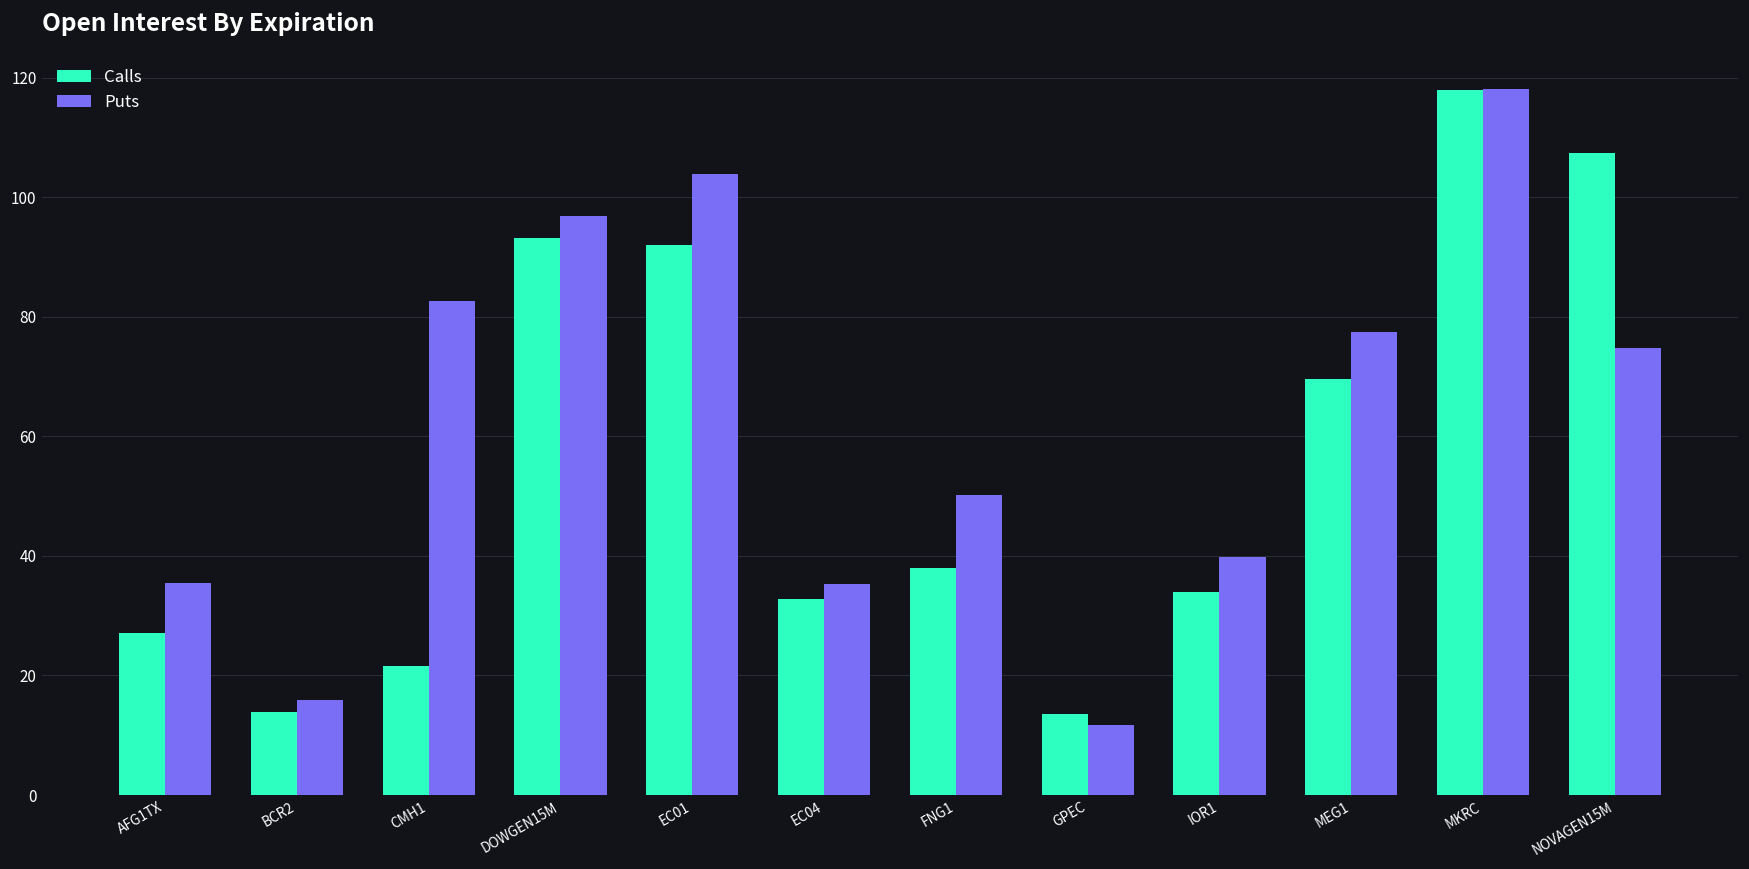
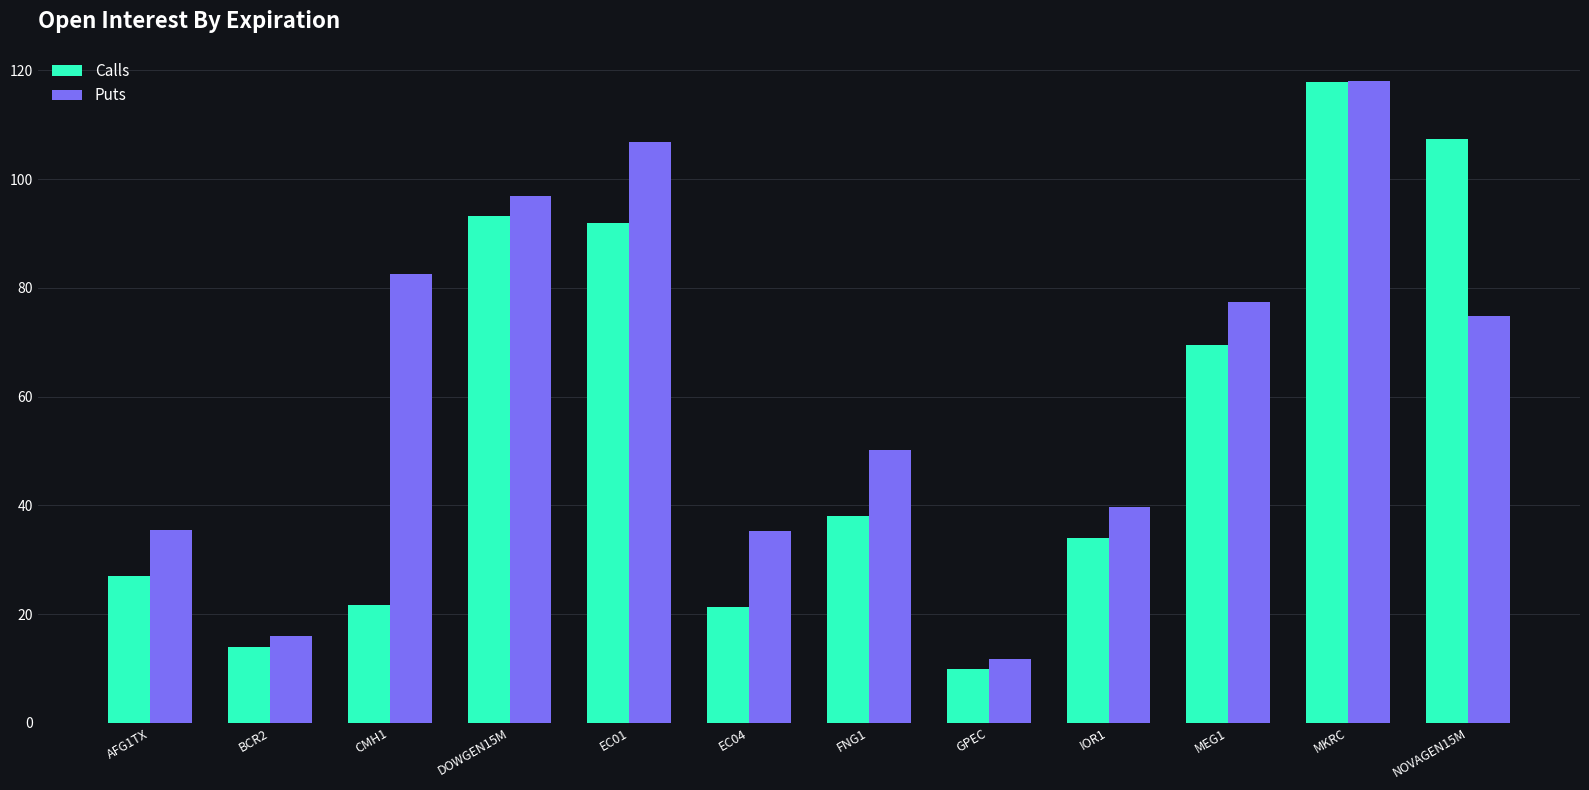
  {
    "Calls": {
      "AFG1TX": 27,
      "BCR2": 14,
      "CMH1": 22,
      "DOWGEN15M": 93,
      "EC01": 92,
-     "EC04": 33,
+     "EC04": 21,
      "FNG1": 38,
-     "GPEC": 14,
+     "GPEC": 10,
      "IOR1": 34,
      "MEG1": 70,
      "MKRC": 118,
      "NOVAGEN15M": 107
    },
    "Puts": {
      "AFG1TX": 36,
      "BCR2": 16,
      "CMH1": 83,
      "DOWGEN15M": 97,
-     "EC01": 104,
+     "EC01": 107,
      "EC04": 35,
      "FNG1": 50,
      "GPEC": 12,
      "IOR1": 40,
      "MEG1": 77,
      "MKRC": 118,
      "NOVAGEN15M": 75
    }
  }
